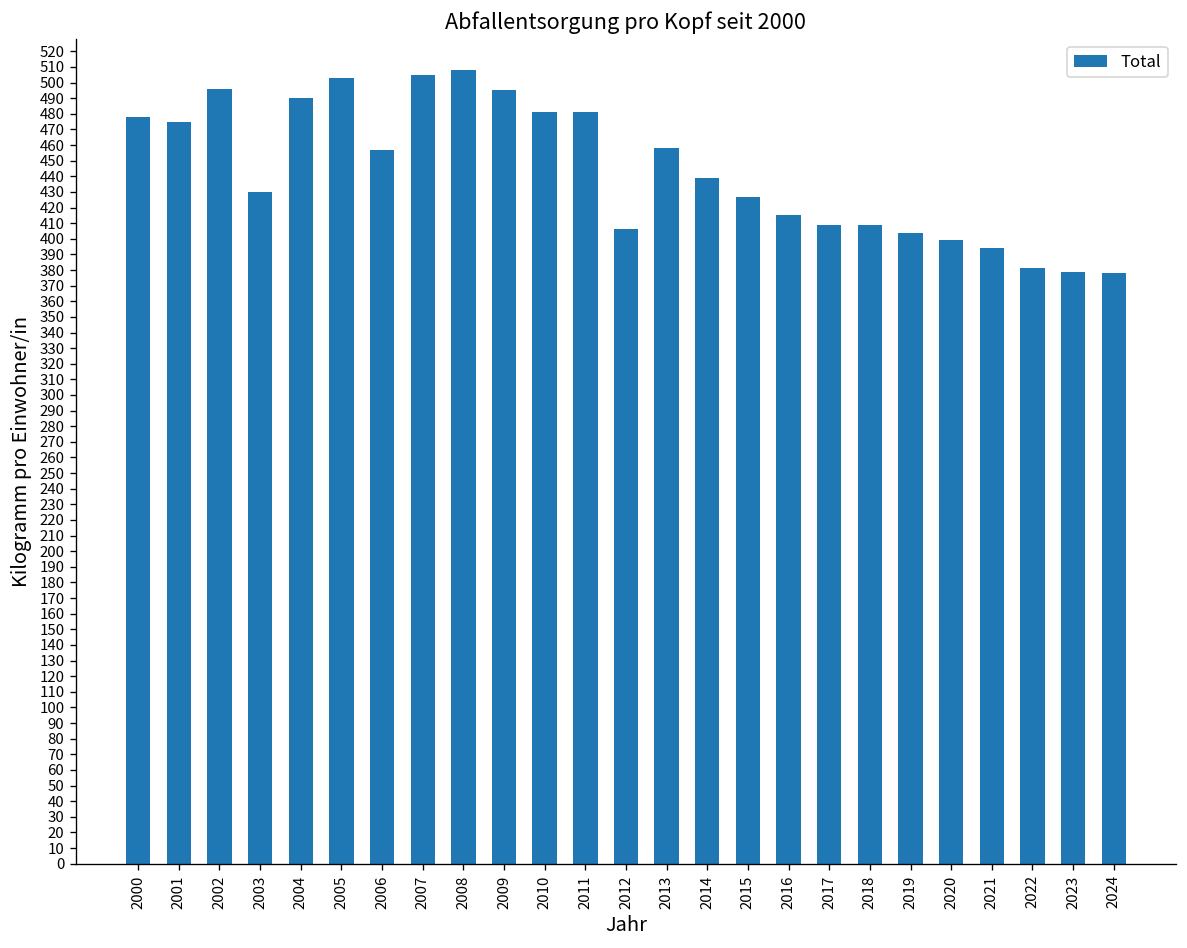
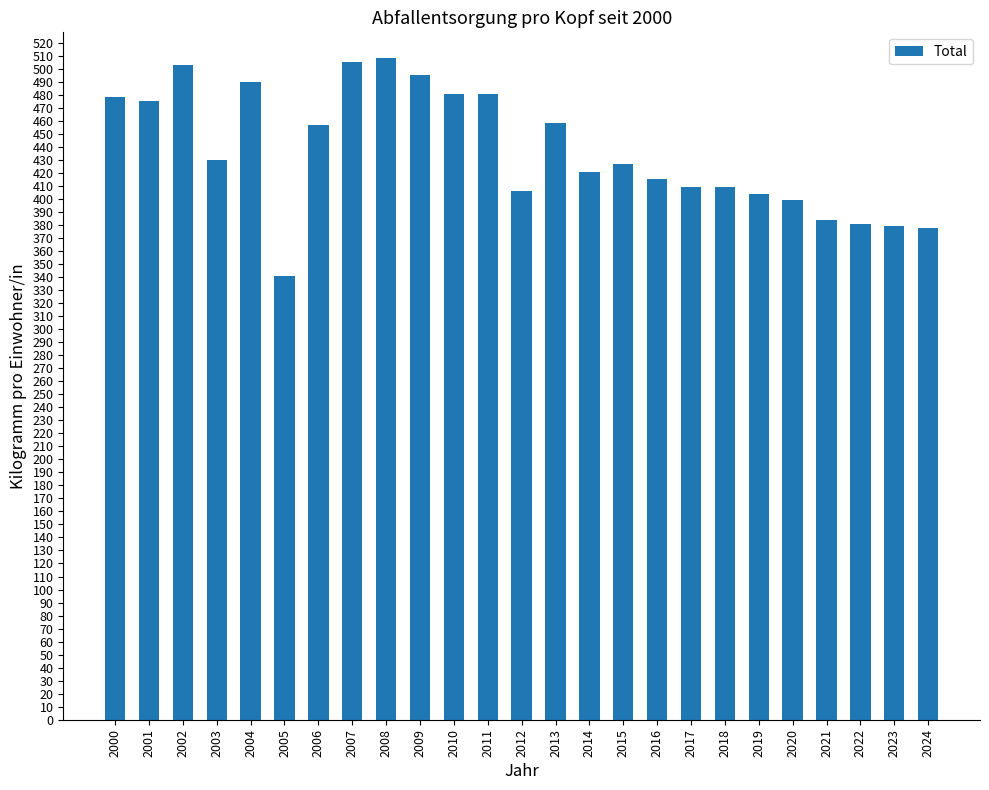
  {
    "2000": 478,
    "2001": 475,
-   "2002": 496,
+   "2002": 503,
    "2003": 430,
    "2004": 490,
-   "2005": 503,
+   "2005": 341,
    "2006": 457,
    "2007": 505,
    "2008": 508,
    "2009": 495,
    "2010": 481,
    "2011": 481,
    "2012": 406,
    "2013": 458,
-   "2014": 439,
+   "2014": 421,
    "2015": 427,
    "2016": 415,
    "2017": 409,
    "2018": 409,
    "2019": 404,
    "2020": 399,
-   "2021": 394,
+   "2021": 384,
    "2022": 381,
    "2023": 379,
    "2024": 378
  }
